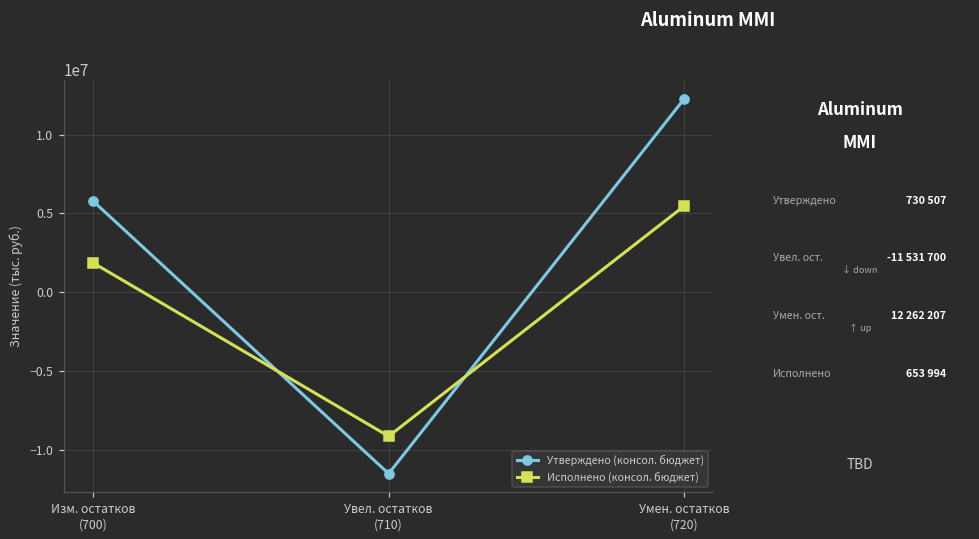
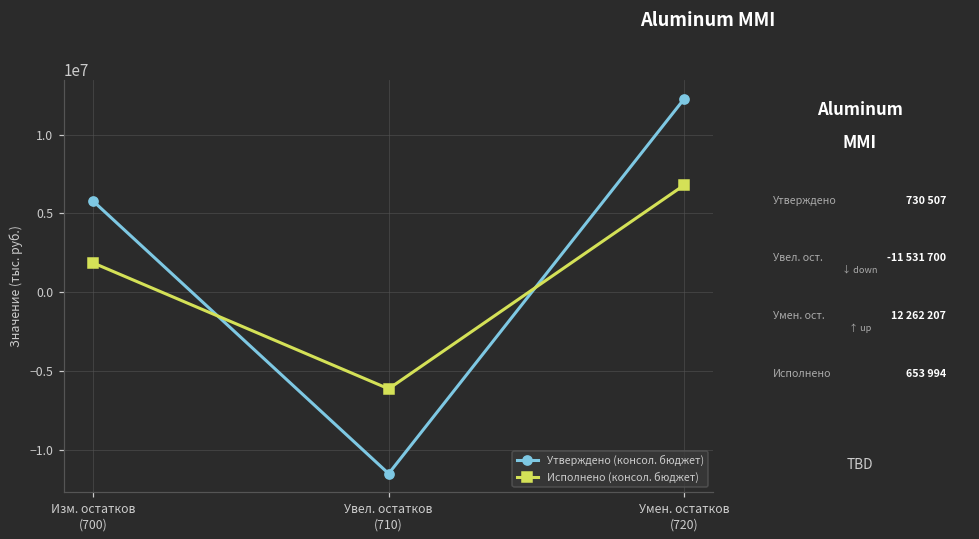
  {
    "Утверждено (консол. бюджет)": {
      "Изм. остатков (700)": 5800000,
      "Увел. остатков (710)": -11500000,
      "Умен. остатков (720)": 12300000
    },
    "Исполнено (консол. бюджет)": {
      "Изм. остатков (700)": 1900000,
-     "Увел. остатков (710)": -9200000,
-     "Умен. остатков (720)": 5500000
+     "Увел. остатков (710)": -6100000,
+     "Умен. остатков (720)": 6800000
    }
  }
